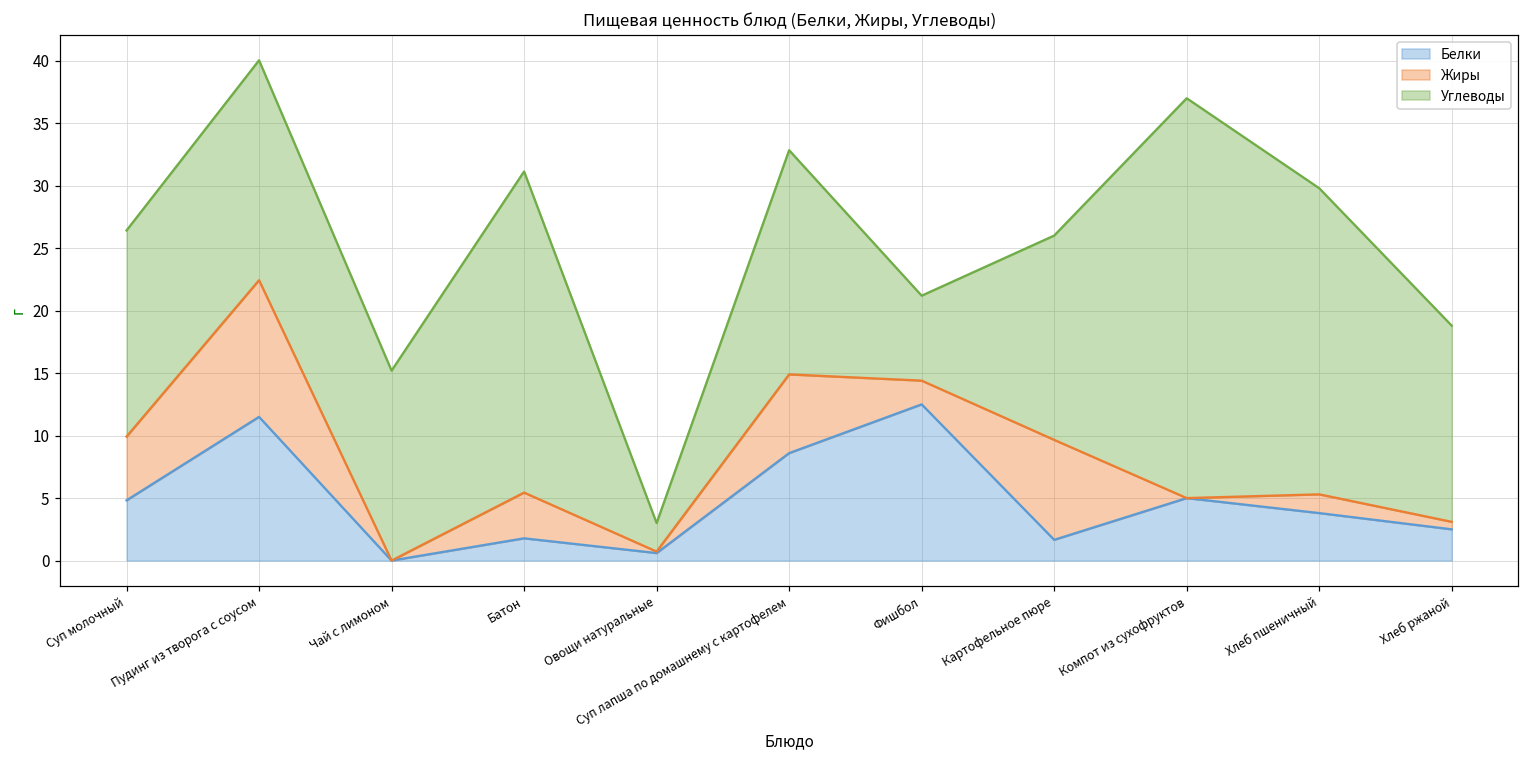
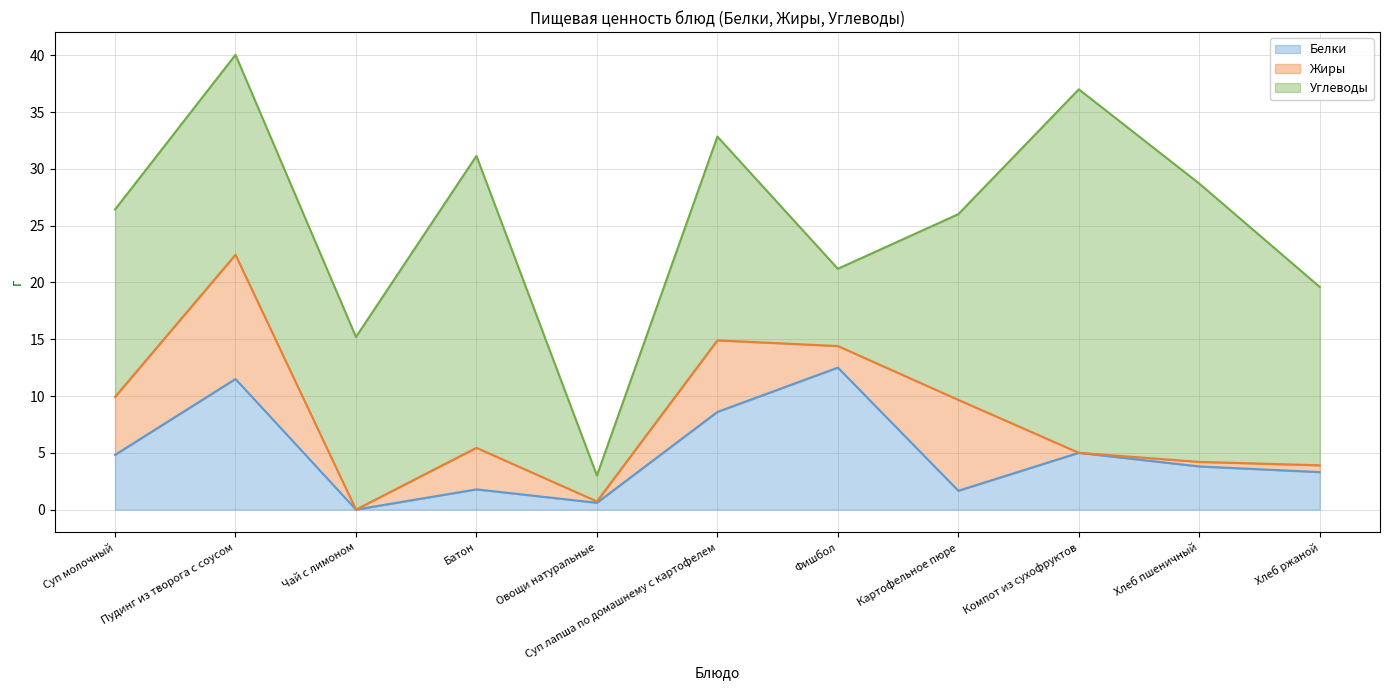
  {
    "Белки": {
      "Суп молочный": 4.8,
      "Пудинг из творога с соусом": 11.5,
      "Батон": 1.8,
      "Суп лапша по домашнему с картофелем": 8.6,
      "Фишбол": 12.5,
      "Картофельное пюре": 1.7,
      "Хлеб пшеничный": 3.8,
-     "Хлеб ржаной": 2.5
+     "Хлеб ржаной": 3.3
    },
    "Жиры": {
      "Суп молочный": 5.1,
      "Пудинг из творога с соусом": 10.9,
      "Батон": 3.7,
      "Суп лапша по домашнему с картофелем": 6.3,
      "Фишбол": 1.9,
      "Картофельное пюре": 8.0,
-     "Хлеб пшеничный": 1.5,
+     "Хлеб пшеничный": 0.4,
      "Хлеб ржаной": 0.6
    },
    "Углеводы": {
      "Суп молочный": 16.5,
      "Пудинг из творога с соусом": 17.6,
      "Чай с лимоном": 15.2,
      "Батон": 25.7,
      "Овощи натуральные": 2.3,
      "Суп лапша по домашнему с картофелем": 17.9,
      "Фишбол": 6.8,
      "Картофельное пюре": 16.4,
      "Компот из сухофруктов": 32.0,
      "Хлеб пшеничный": 24.5,
      "Хлеб ржаной": 15.7
    }
  }
